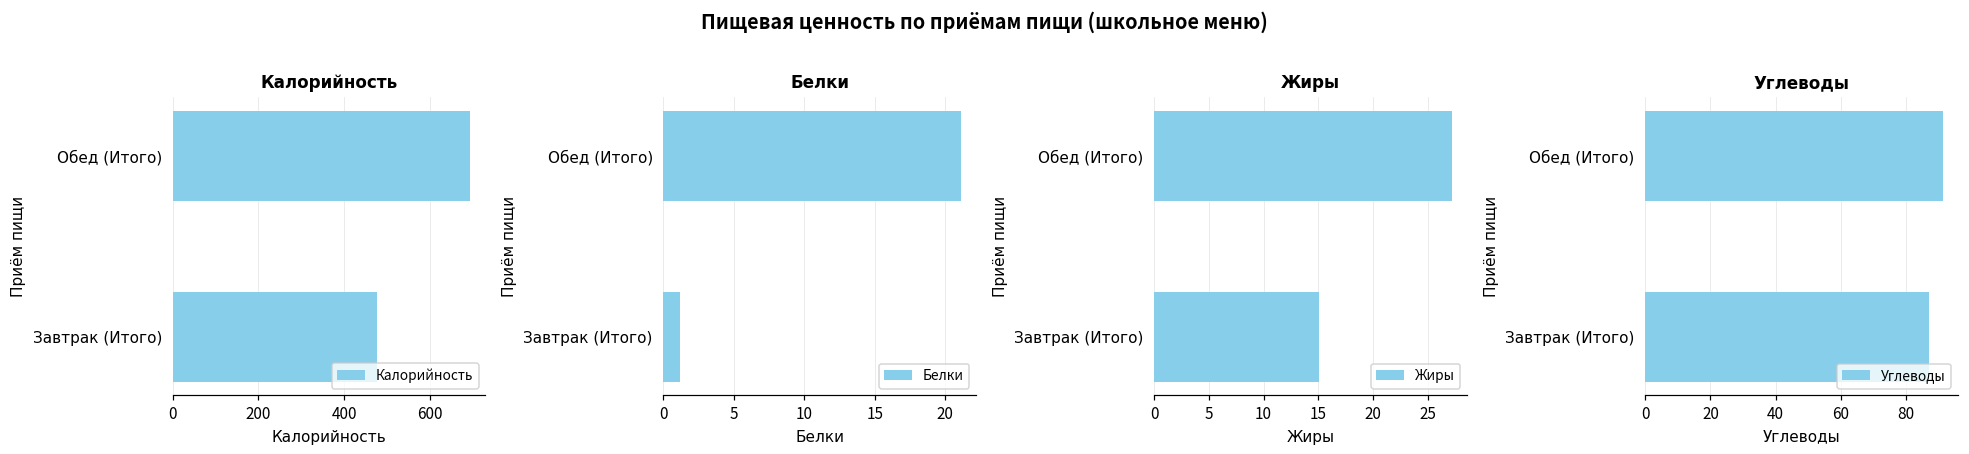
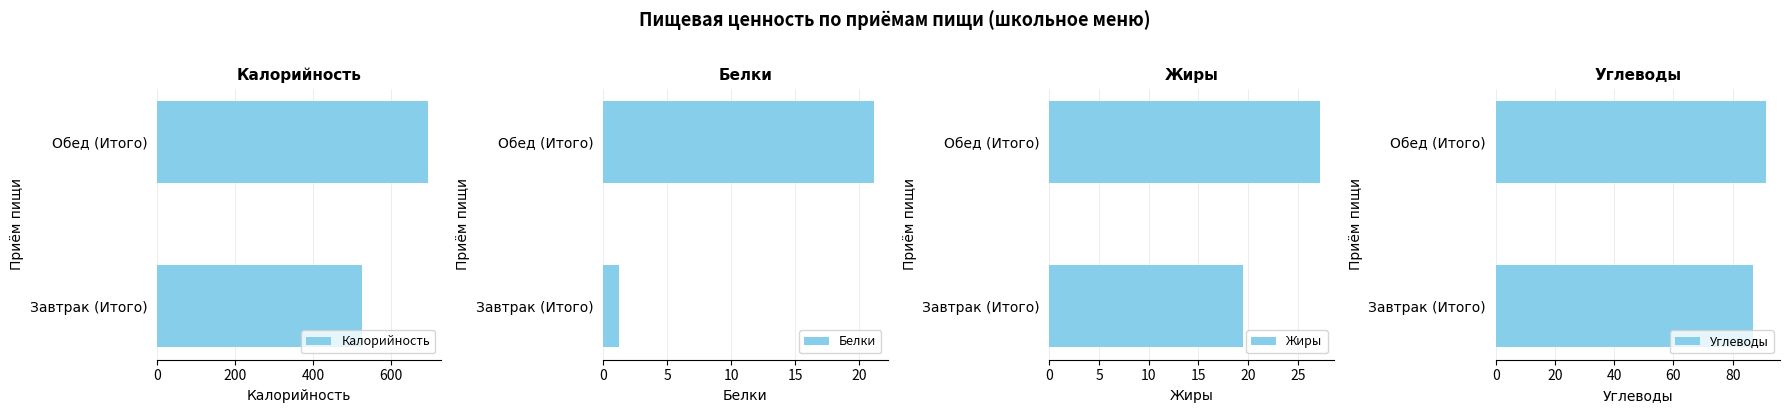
  {
    "Калорийность": {
      "Обед (Итого)": 690,
-     "Завтрак (Итого)": 480
+     "Завтрак (Итого)": 530
    },
    "Белки": {
      "Обед (Итого)": 21.2,
      "Завтрак (Итого)": 1.2
    },
    "Жиры": {
      "Обед (Итого)": 27,
-     "Завтрак (Итого)": 15
+     "Завтрак (Итого)": 20
    },
    "Углеводы": {
      "Обед (Итого)": 91,
      "Завтрак (Итого)": 87
    }
  }
